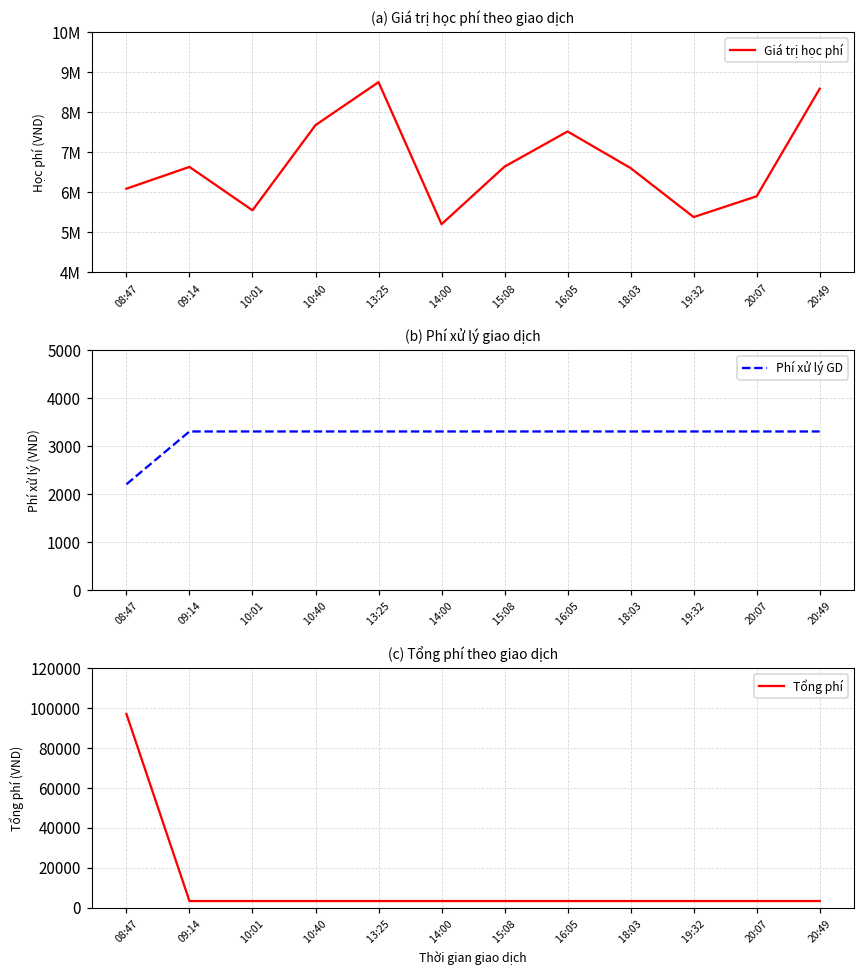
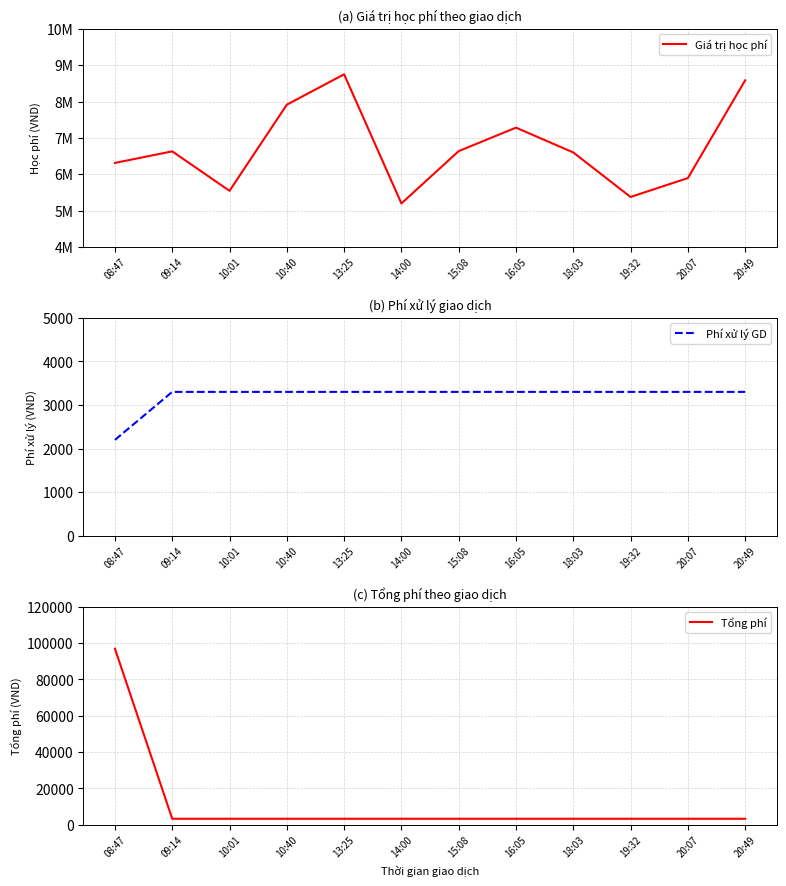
  {
    "(a) Giá trị học phí theo giao dịch": {
-     "08:47": 6100000,
+     "08:47": 6300000,
      "09:14": 6600000,
      "10:01": 5500000,
-     "10:40": 7700000,
+     "10:40": 7900000,
      "13:25": 8700000,
      "14:00": 5200000,
      "15:08": 6600000,
-     "16:05": 7500000,
+     "16:05": 7300000,
      "18:03": 6600000,
      "19:32": 5400000,
      "20:07": 5900000,
      "20:49": 8600000
    },
    "(b) Phí xử lý giao dịch": {
      "08:47": 2200,
      "09:14": 3300,
      "10:01": 3300,
      "10:40": 3300,
      "13:25": 3300,
      "14:00": 3300,
      "15:08": 3300,
      "16:05": 3300,
      "18:03": 3300,
      "19:32": 3300,
      "20:07": 3300,
      "20:49": 3300
    },
    "(c) Tổng phí theo giao dịch": {
      "08:47": 97000,
      "09:14": 3000,
      "10:01": 3000,
      "10:40": 3000,
      "13:25": 3000,
      "14:00": 3000,
      "15:08": 3000,
      "16:05": 3000,
      "18:03": 3000,
      "19:32": 3000,
      "20:07": 3000,
      "20:49": 3000
    }
  }
